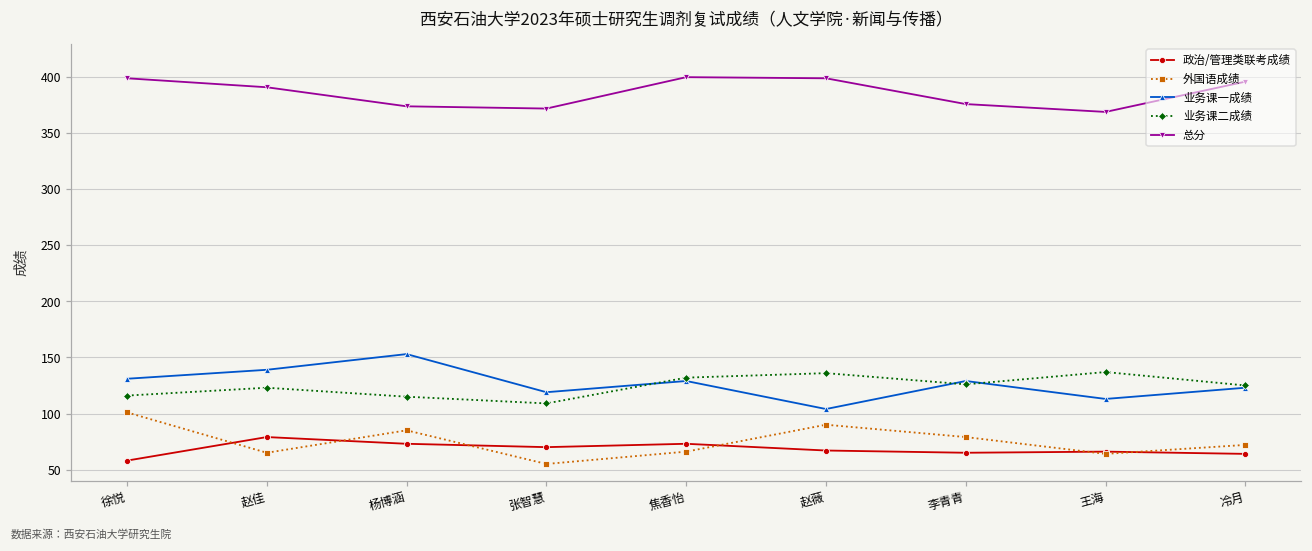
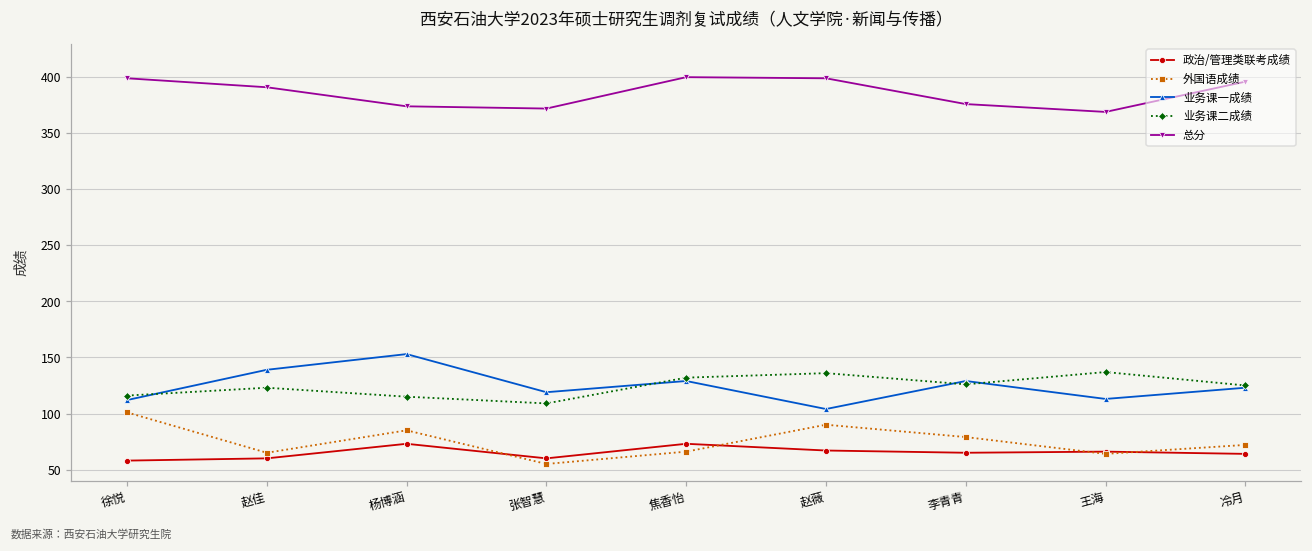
  {
    "政治/管理类联考成绩": {
      "徐悦": 58,
-     "赵佳": 79,
+     "赵佳": 60,
      "杨博涵": 73,
-     "张智慧": 70,
+     "张智慧": 60,
      "焦香怡": 73,
      "赵薇": 67,
      "李青青": 65,
      "冷月": 64
    },
    "外国语成绩": {
      "徐悦": 101,
      "赵佳": 65,
      "杨博涵": 85,
      "张智慧": 55,
      "焦香怡": 66,
      "赵薇": 90,
      "李青青": 79,
      "冷月": 72
    },
    "业务课一成绩": {
-     "徐悦": 131,
+     "徐悦": 112,
      "赵佳": 139,
      "杨博涵": 153,
      "张智慧": 119,
      "焦香怡": 129,
      "赵薇": 104,
      "李青青": 129,
      "王海": 113
    },
    "业务课二成绩": {
      "徐悦": 116,
      "赵佳": 123,
      "杨博涵": 115,
      "张智慧": 109,
      "焦香怡": 132,
      "赵薇": 136,
      "李青青": 126,
      "王海": 137
    },
    "总分": {
      "徐悦": 399,
      "赵佳": 391,
      "杨博涵": 374,
      "张智慧": 372,
      "焦香怡": 400,
      "赵薇": 399,
      "李青青": 376,
      "王海": 369
    }
  }
